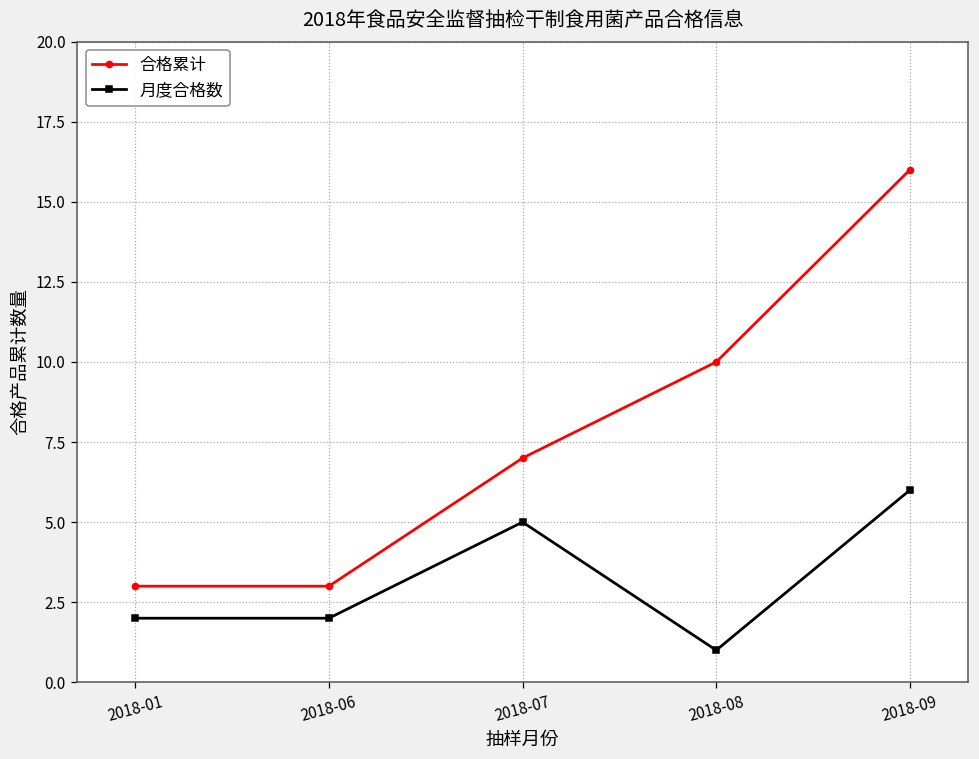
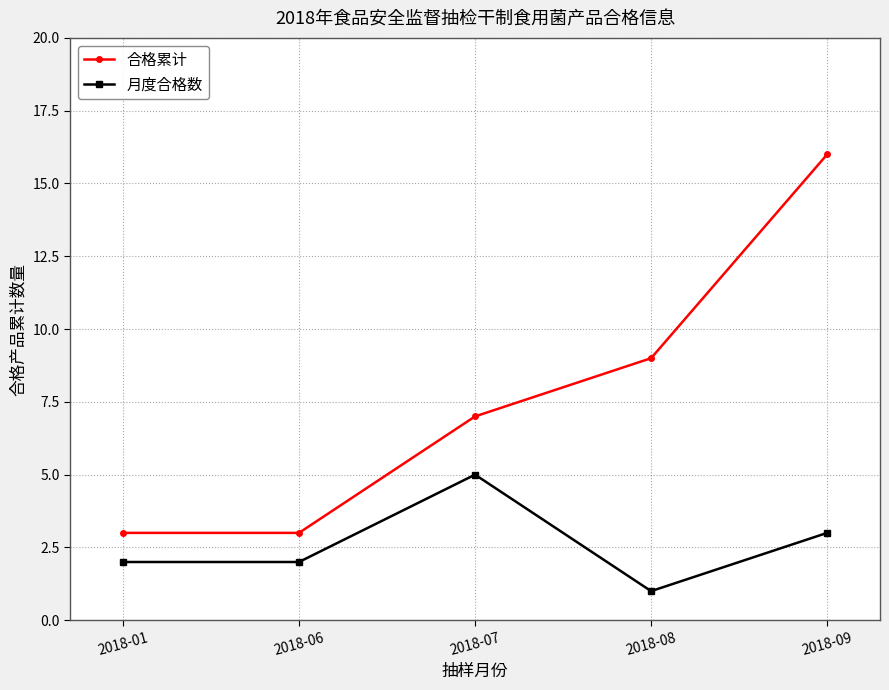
  {
    "合格累计": {
      "2018-01": 3,
      "2018-06": 3,
      "2018-07": 7,
-     "2018-08": 10,
+     "2018-08": 9,
      "2018-09": 16
    },
    "月度合格数": {
      "2018-01": 2,
      "2018-06": 2,
      "2018-07": 5,
      "2018-08": 1,
-     "2018-09": 6
+     "2018-09": 3
    }
  }
